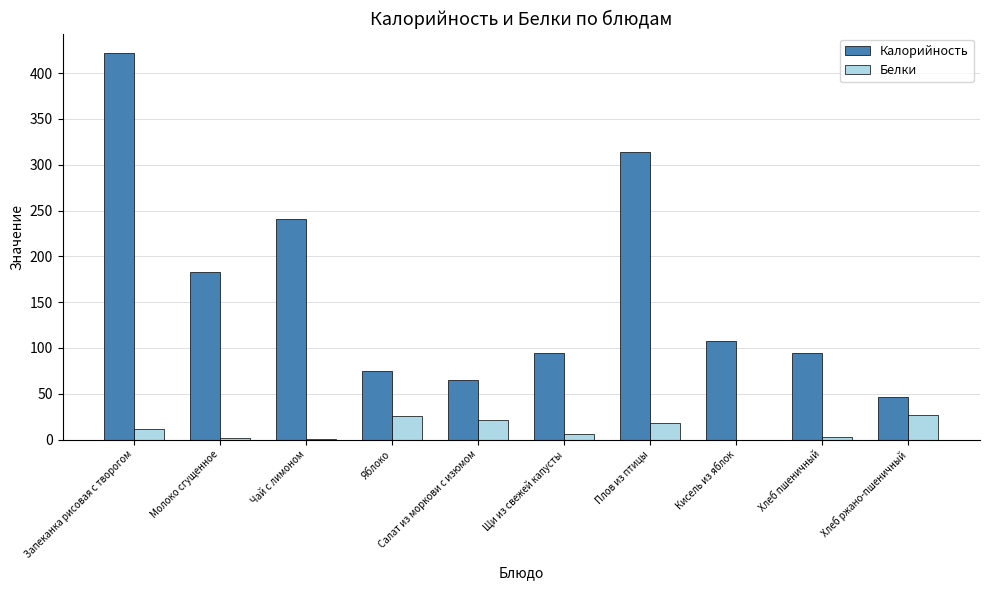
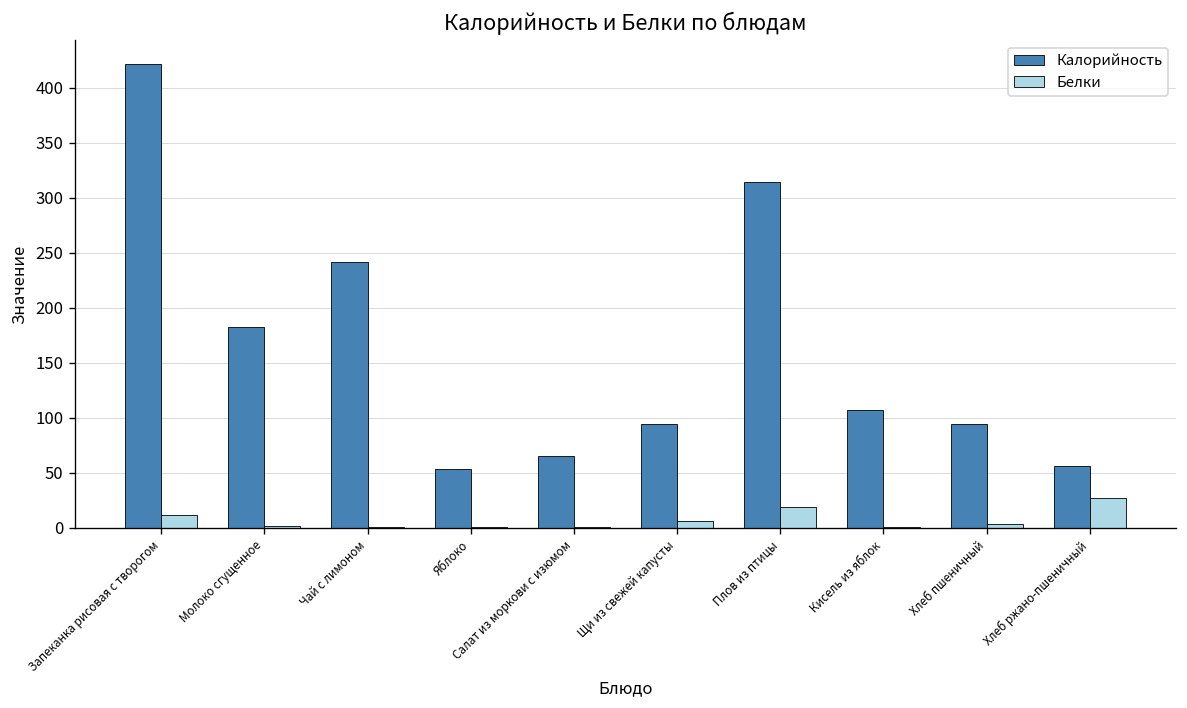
  {
    "Калорийность": {
      "Запеканка рисовая с творогом": 420,
      "Молоко сгущенное": 180,
      "Чай с лимоном": 240,
-     "Яблоко": 70,
+     "Яблоко": 50,
      "Салат из моркови с изюмом": 70,
      "Щи из свежей капусты": 90,
      "Плов из птицы": 310,
      "Кисель из яблок": 110,
      "Хлеб пшеничный": 90,
-     "Хлеб ржано-пшеничный": 50
+     "Хлеб ржано-пшеничный": 60
    },
    "Белки": {
      "Запеканка рисовая с творогом": 10,
-     "Яблоко": 30,
-     "Салат из моркови с изюмом": 20,
+     "Яблоко": 0,
+     "Салат из моркови с изюмом": 0,
      "Щи из свежей капусты": 10,
      "Плов из птицы": 20,
      "Хлеб пшеничный": 0,
      "Хлеб ржано-пшеничный": 30
    }
  }
